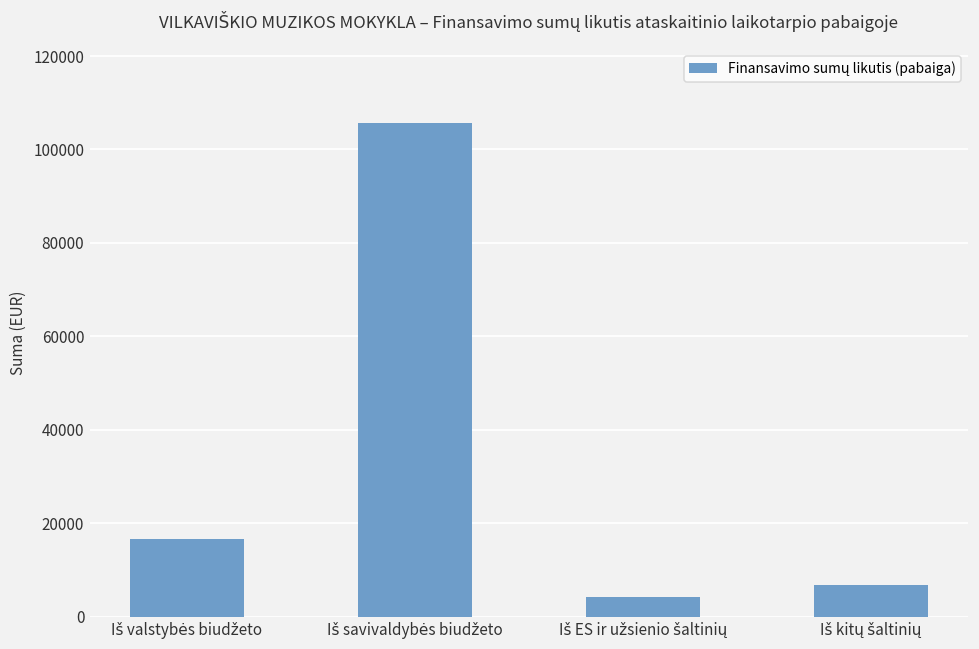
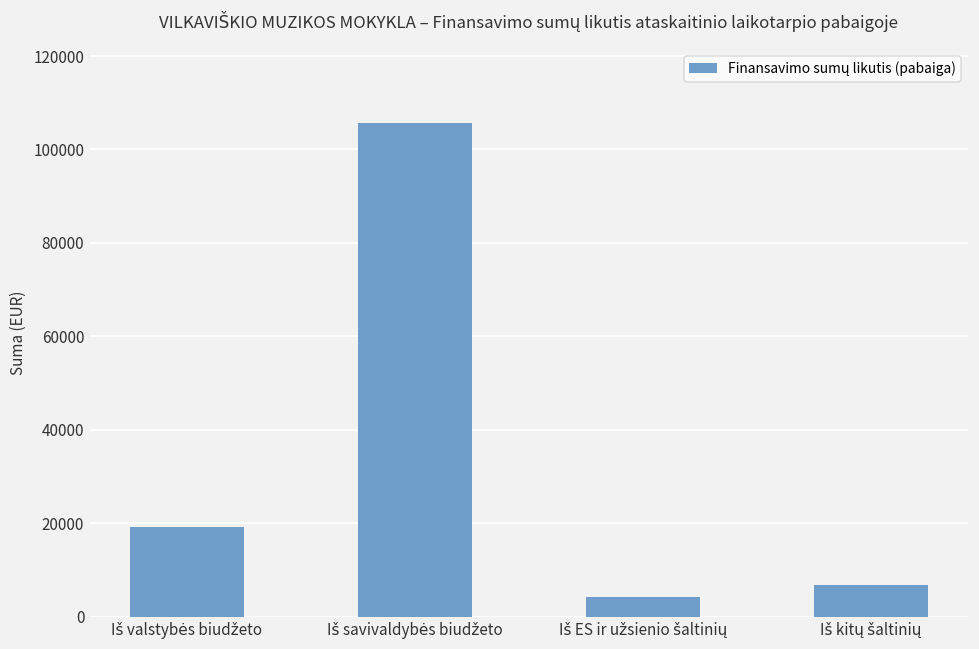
  {
-   "Iš valstybės biudžeto": 17000,
+   "Iš valstybės biudžeto": 19000,
    "Iš savivaldybės biudžeto": 106000,
    "Iš ES ir užsienio šaltinių": 4000,
    "Iš kitų šaltinių": 7000
  }
